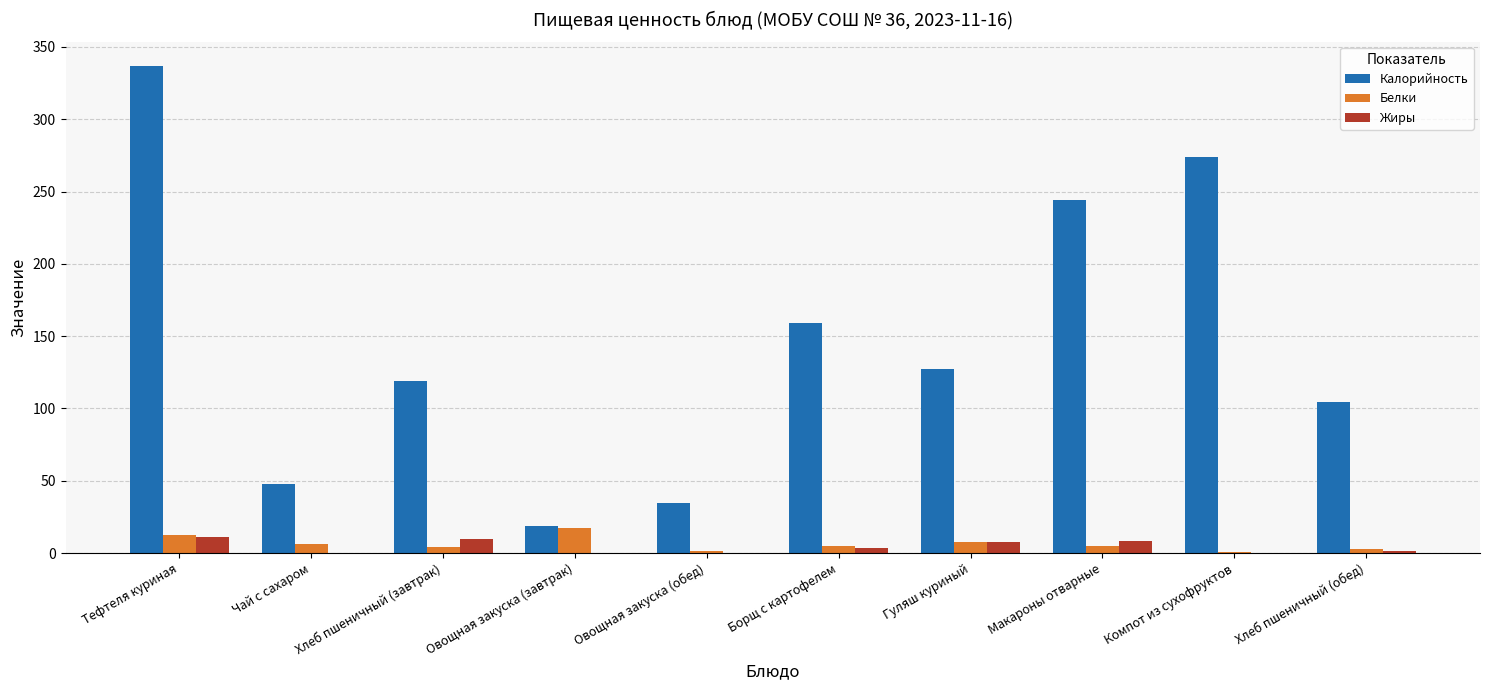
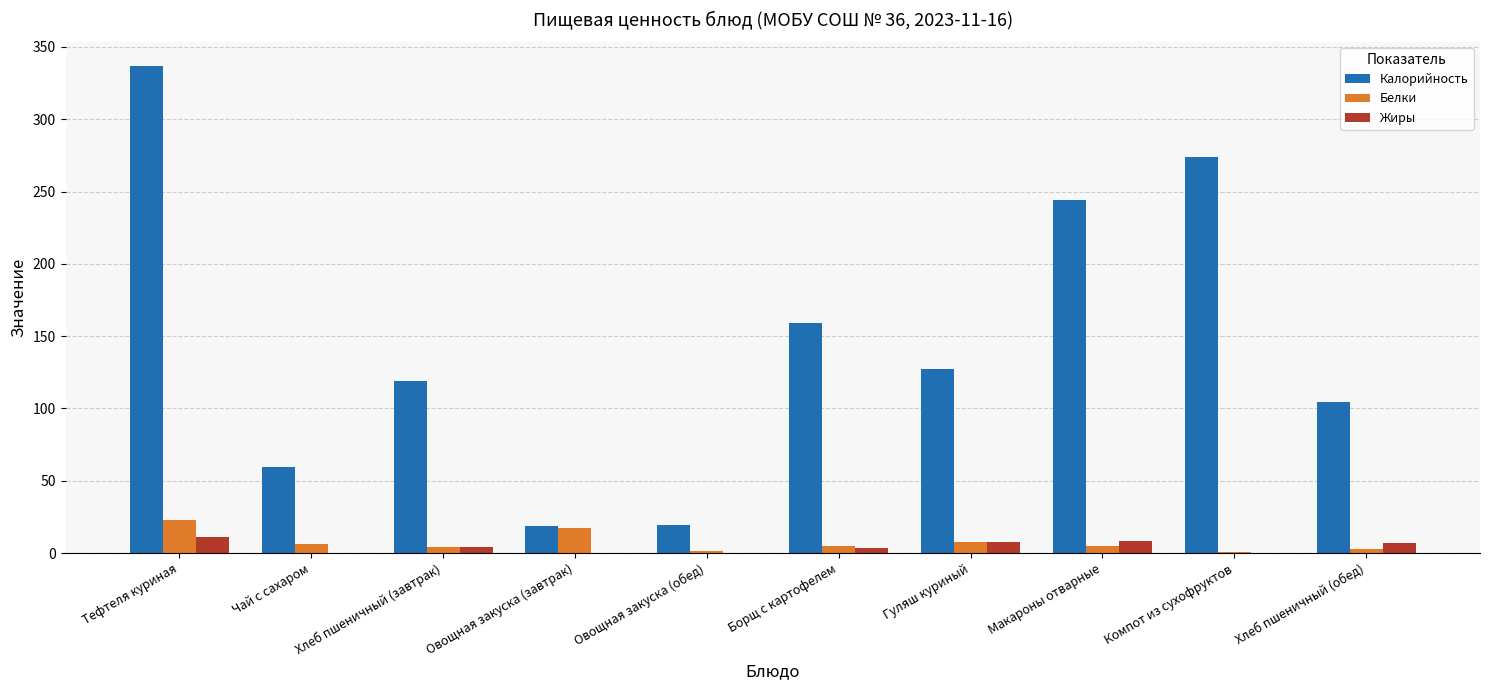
  {
    "Калорийность": {
      "Тефтеля куриная": 337,
-     "Чай с сахаром": 48,
+     "Чай с сахаром": 59,
      "Хлеб пшеничный (завтрак)": 119,
      "Овощная закуска (завтрак)": 19,
-     "Овощная закуска (обед)": 35,
+     "Овощная закуска (обед)": 20,
      "Борщ с картофелем": 159,
      "Гуляш куриный": 127,
      "Макароны отварные": 245,
      "Компот из сухофруктов": 274,
      "Хлеб пшеничный (обед)": 104
    },
    "Белки": {
-     "Тефтеля куриная": 13,
+     "Тефтеля куриная": 23,
      "Чай с сахаром": 6,
      "Хлеб пшеничный (завтрак)": 4,
      "Овощная закуска (завтрак)": 18,
      "Борщ с картофелем": 5,
      "Гуляш куриный": 8,
      "Макароны отварные": 5,
      "Хлеб пшеничный (обед)": 3
    },
    "Жиры": {
      "Тефтеля куриная": 11,
-     "Хлеб пшеничный (завтрак)": 10,
+     "Хлеб пшеничный (завтрак)": 4,
      "Овощная закуска (завтрак)": 0,
      "Овощная закуска (обед)": 0,
      "Борщ с картофелем": 4,
      "Гуляш куриный": 8,
      "Макароны отварные": 8,
      "Компот из сухофруктов": 0,
-     "Хлеб пшеничный (обед)": 1
+     "Хлеб пшеничный (обед)": 7
    }
  }
